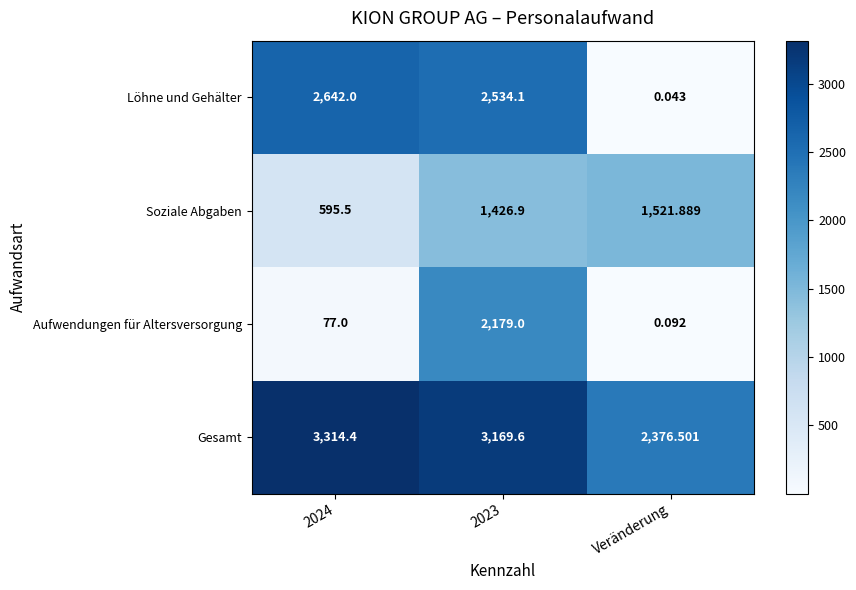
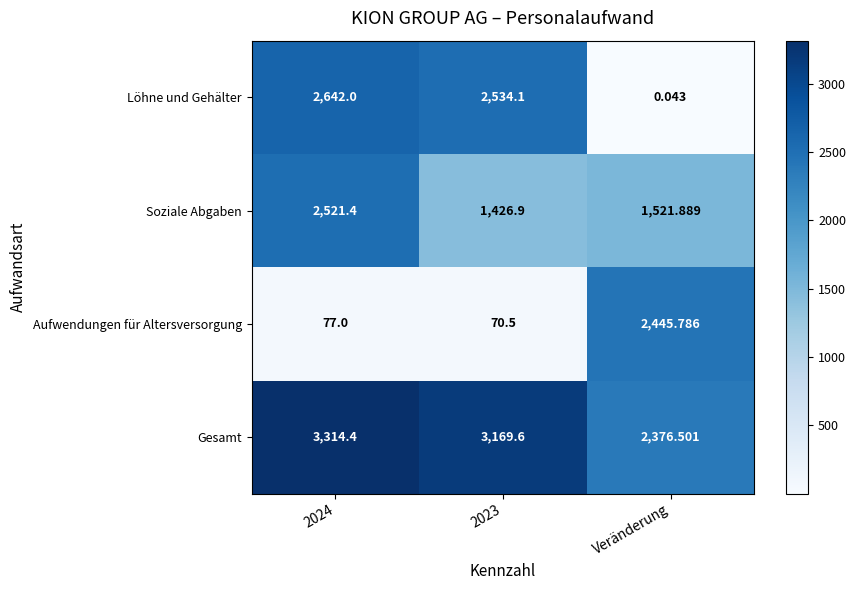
  {
    "Löhne und Gehälter": {
      "2024": "2,642.0",
      "2023": "2,534.1",
      "Veränderung": "0.043"
    },
    "Soziale Abgaben": {
-     "2024": "595.5",
+     "2024": "2,521.4",
      "2023": "1,426.9",
      "Veränderung": "1,521.889"
    },
    "Aufwendungen für Altersversorgung": {
      "2024": "77.0",
-     "2023": "2,179.0",
-     "Veränderung": "0.092"
+     "2023": "70.5",
+     "Veränderung": "2,445.786"
    },
    "Gesamt": {
      "2024": "3,314.4",
      "2023": "3,169.6",
      "Veränderung": "2,376.501"
    }
  }
